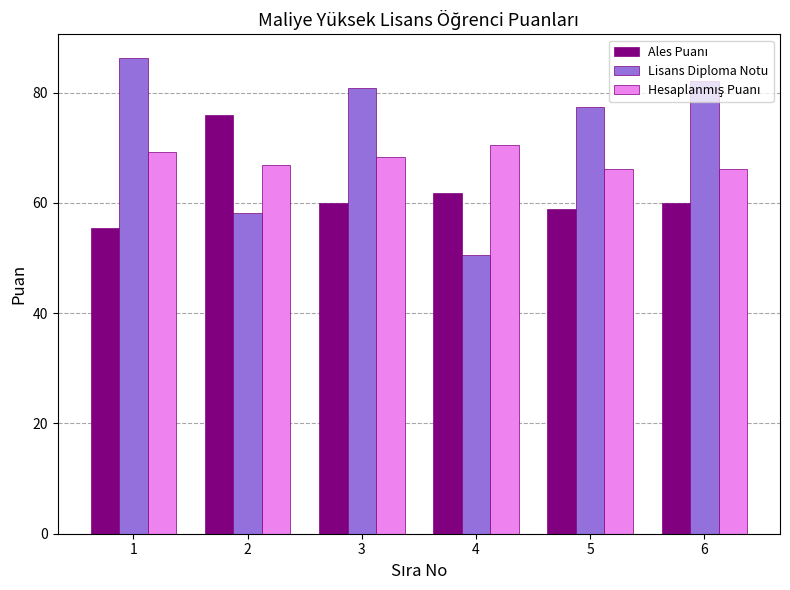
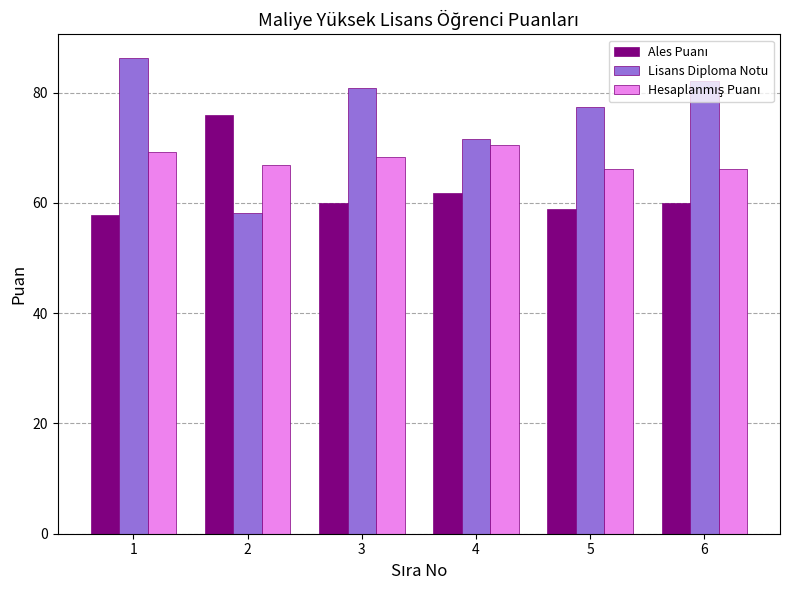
  {
    "Ales Puanı": {
-     "1": 55,
+     "1": 58,
      "2": 76,
      "3": 60,
      "4": 62,
      "5": 59,
      "6": 60
    },
    "Lisans Diploma Notu": {
      "1": 86,
      "2": 58,
      "3": 81,
-     "4": 50,
+     "4": 72,
      "5": 77
    },
    "Hesaplanmış Puanı": {
      "1": 69,
      "2": 67,
      "3": 68,
      "4": 71,
      "5": 66,
      "6": 66
    }
  }
